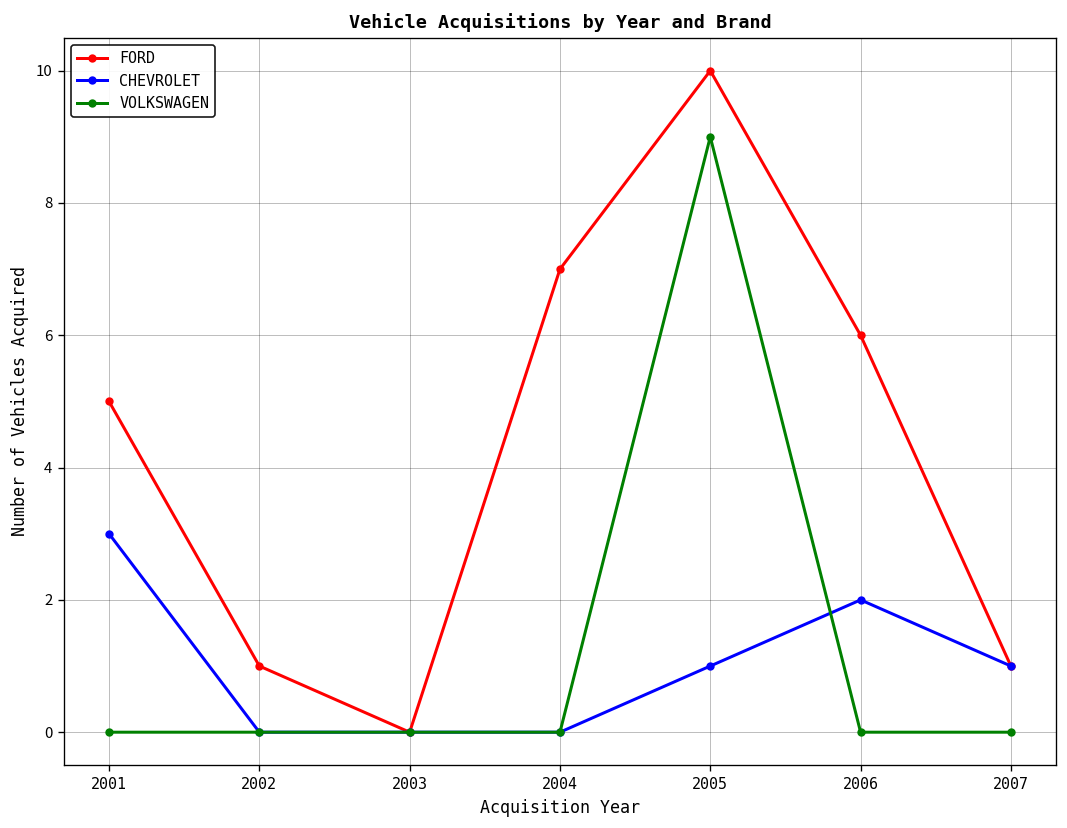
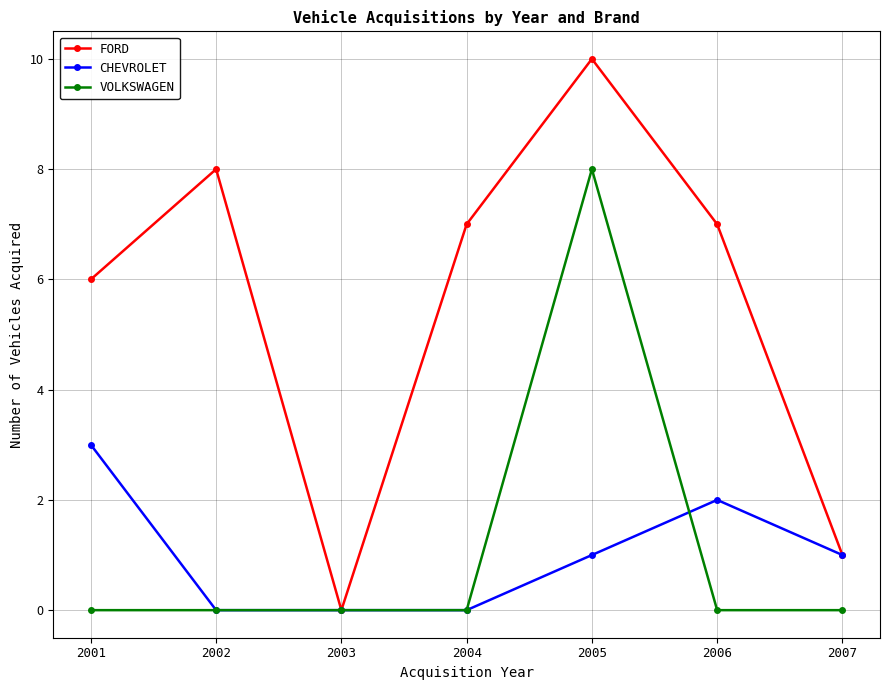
  {
    "FORD": {
-     "2001": 5,
-     "2002": 1,
+     "2001": 6,
+     "2002": 8,
      "2004": 7,
      "2005": 10,
-     "2006": 6
+     "2006": 7
    },
    "CHEVROLET": {
      "2001": 3,
      "2005": 1,
      "2006": 2
    },
    "VOLKSWAGEN": {
      "2001": 0,
-     "2005": 9,
+     "2005": 8,
      "2006": 0,
      "2007": 0
    }
  }
